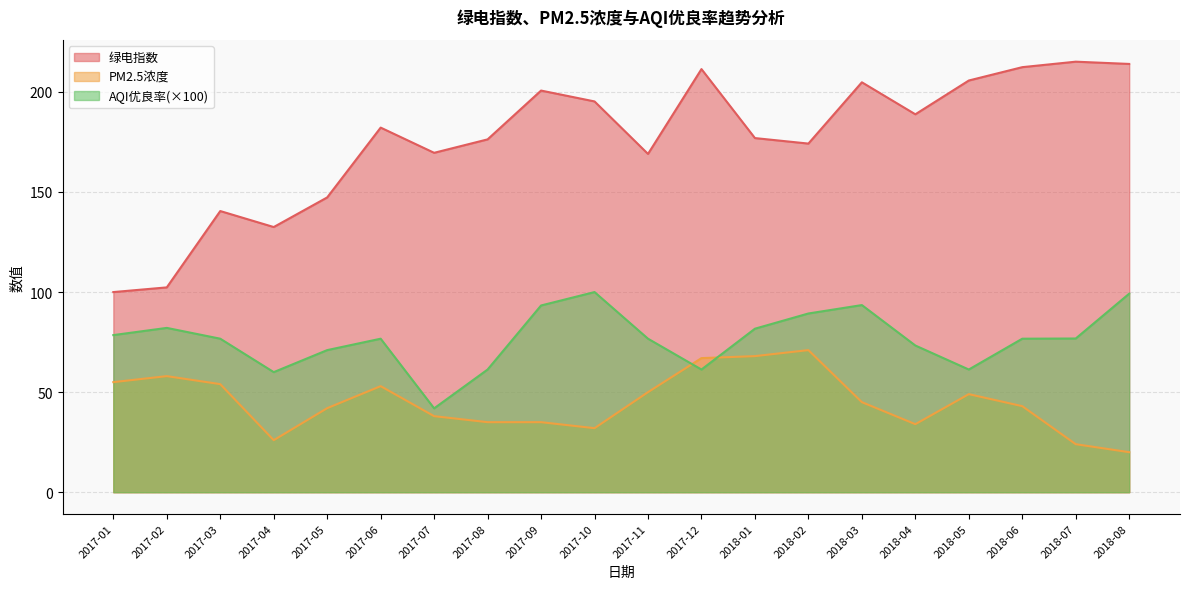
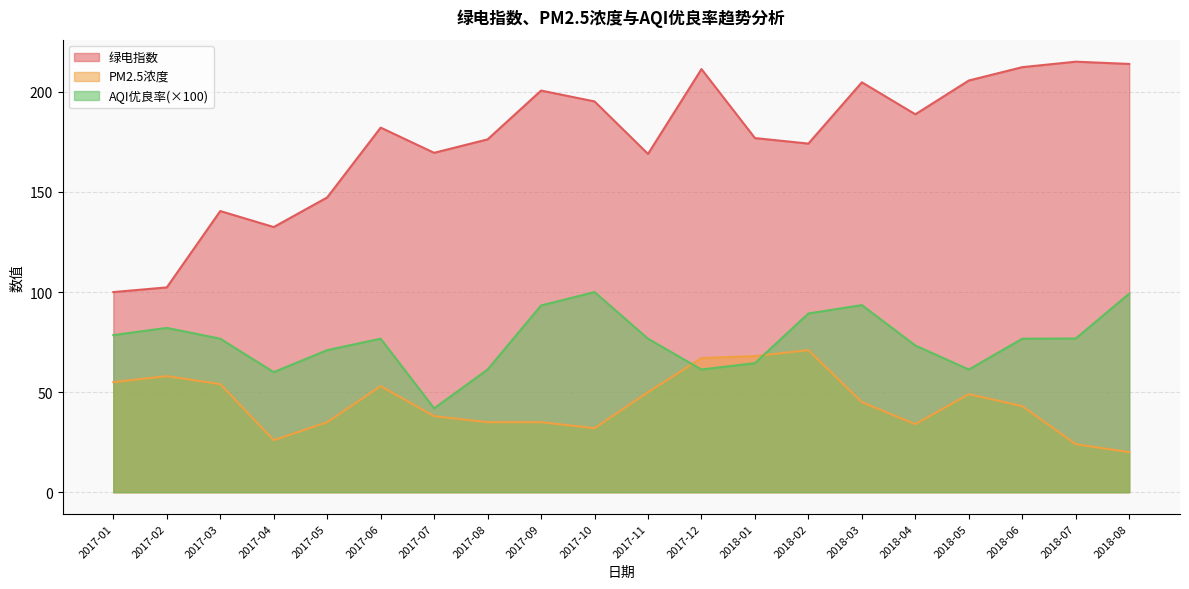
  {
    "绿电指数": {
      "2017-01": 100,
      "2017-02": 102,
      "2017-03": 140,
      "2017-04": 132,
      "2017-05": 147,
      "2017-06": 182,
      "2017-07": 170,
      "2017-08": 176,
      "2017-09": 201,
      "2017-10": 195,
      "2017-11": 169,
      "2017-12": 211,
      "2018-01": 177,
      "2018-02": 174,
      "2018-03": 205,
      "2018-04": 189,
      "2018-05": 206,
      "2018-06": 212,
      "2018-07": 215,
      "2018-08": 214
    },
    "PM2.5浓度": {
      "2017-01": 55,
      "2017-02": 58,
      "2017-03": 54,
      "2017-04": 26,
-     "2017-05": 42,
+     "2017-05": 35,
      "2017-06": 53,
      "2017-07": 38,
      "2017-08": 35,
      "2017-09": 35,
      "2017-10": 32,
      "2017-11": 50,
      "2017-12": 67,
      "2018-01": 68,
      "2018-02": 71,
      "2018-03": 45,
      "2018-04": 34,
      "2018-05": 49,
      "2018-06": 43,
      "2018-07": 24,
      "2018-08": 20
    },
    "AQI优良率(×100)": {
      "2017-01": 79,
      "2017-02": 82,
      "2017-03": 77,
      "2017-04": 60,
      "2017-05": 71,
      "2017-06": 77,
      "2017-07": 42,
      "2017-08": 61,
      "2017-09": 93,
      "2017-10": 100,
      "2017-11": 77,
      "2017-12": 61,
-     "2018-01": 82,
+     "2018-01": 65,
      "2018-02": 89,
      "2018-03": 94,
      "2018-04": 73,
      "2018-05": 61,
      "2018-06": 77,
      "2018-07": 77,
      "2018-08": 99
    }
  }
